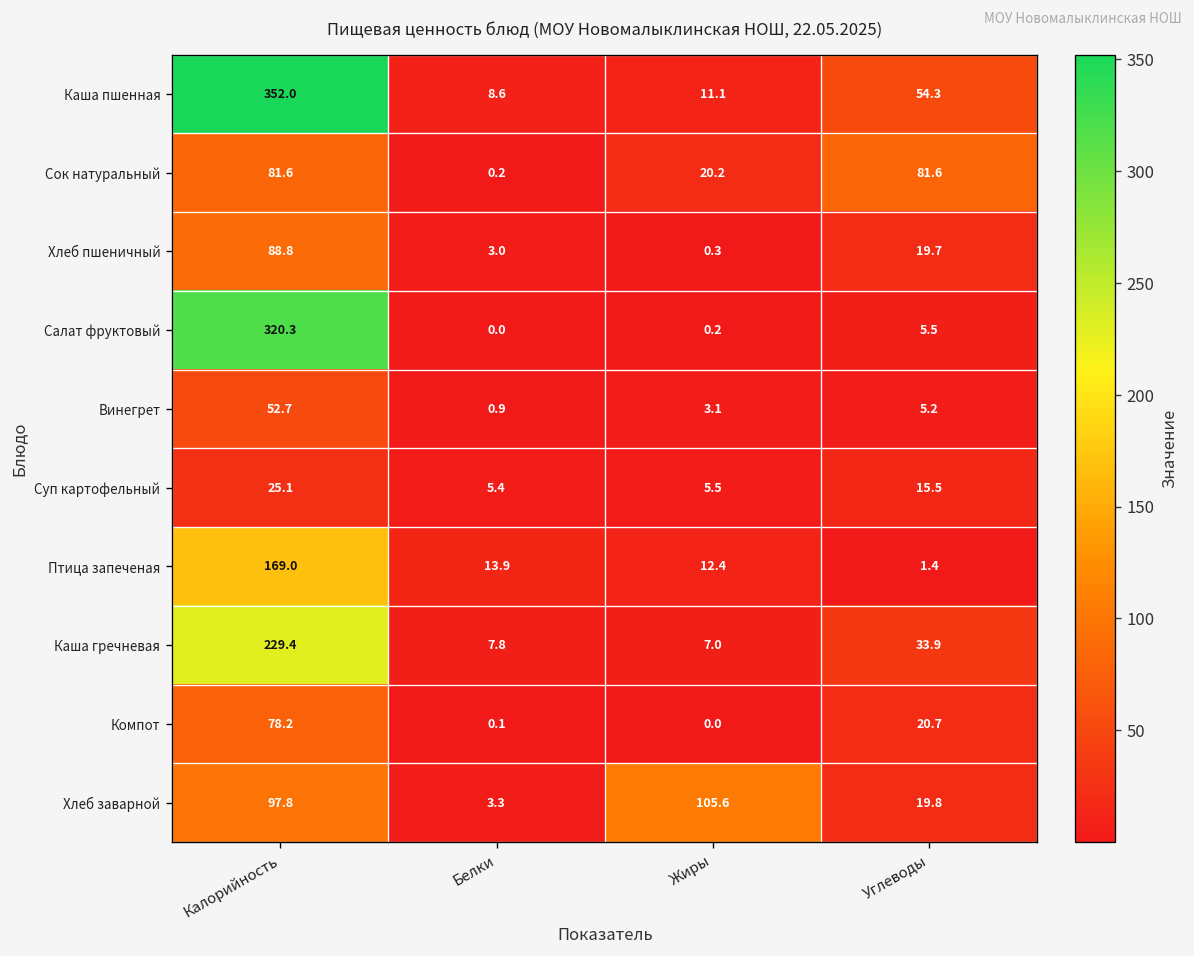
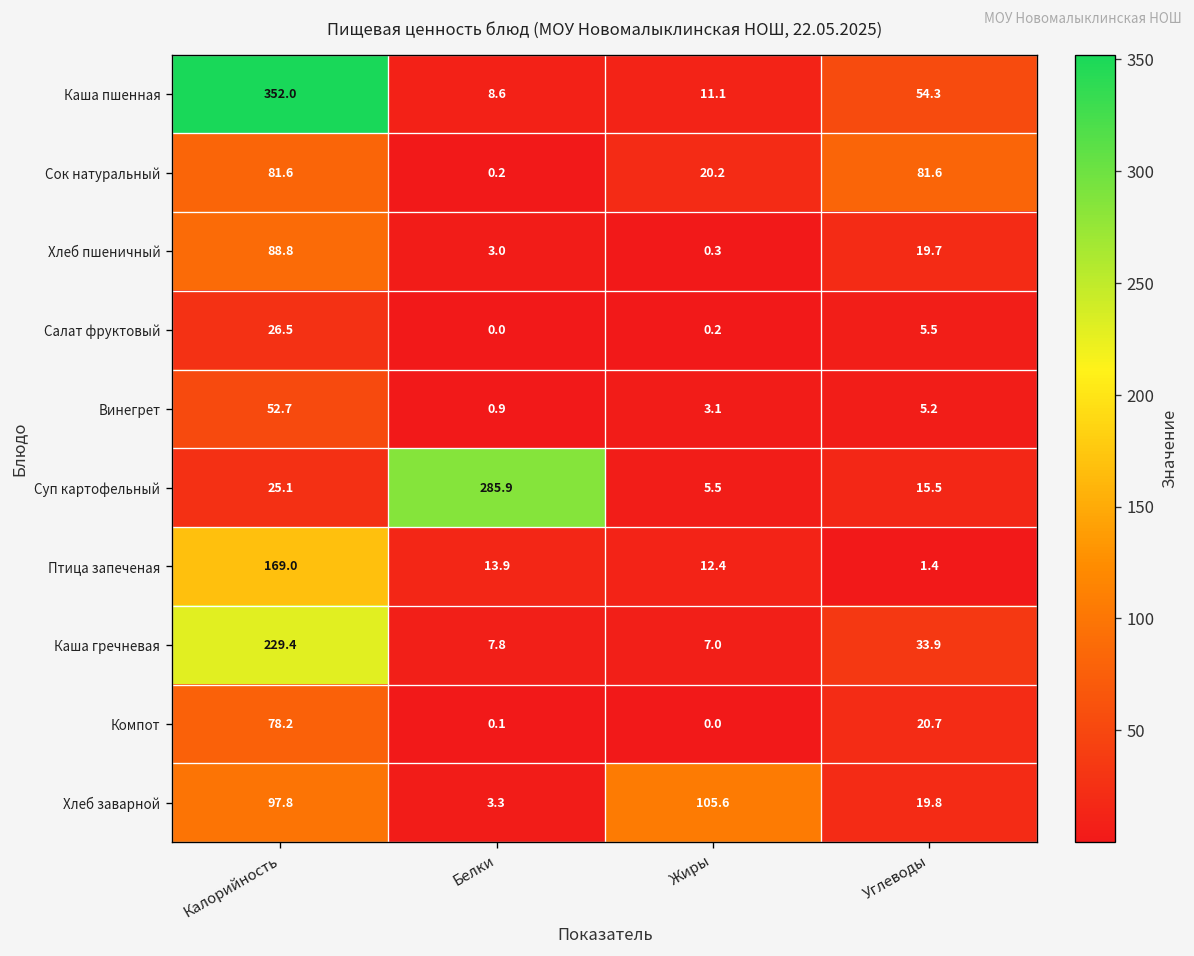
  {
    "Каша пшенная": {
      "Калорийность": 352.0,
      "Белки": 8.6,
      "Жиры": 11.1,
      "Углеводы": 54.3
    },
    "Сок натуральный": {
      "Калорийность": 81.6,
      "Белки": 0.2,
      "Жиры": 20.2,
      "Углеводы": 81.6
    },
    "Хлеб пшеничный": {
      "Калорийность": 88.8,
      "Белки": 3.0,
      "Жиры": 0.3,
      "Углеводы": 19.7
    },
    "Салат фруктовый": {
-     "Калорийность": 320.3,
+     "Калорийность": 26.5,
      "Белки": 0.0,
      "Жиры": 0.2,
      "Углеводы": 5.5
    },
    "Винегрет": {
      "Калорийность": 52.7,
      "Белки": 0.9,
      "Жиры": 3.1,
      "Углеводы": 5.2
    },
    "Суп картофельный": {
      "Калорийность": 25.1,
-     "Белки": 5.4,
+     "Белки": 285.9,
      "Жиры": 5.5,
      "Углеводы": 15.5
    },
    "Птица запеченая": {
      "Калорийность": 169.0,
      "Белки": 13.9,
      "Жиры": 12.4,
      "Углеводы": 1.4
    },
    "Каша гречневая": {
      "Калорийность": 229.4,
      "Белки": 7.8,
      "Жиры": 7.0,
      "Углеводы": 33.9
    },
    "Компот": {
      "Калорийность": 78.2,
      "Белки": 0.1,
      "Жиры": 0.0,
      "Углеводы": 20.7
    },
    "Хлеб заварной": {
      "Калорийность": 97.8,
      "Белки": 3.3,
      "Жиры": 105.6,
      "Углеводы": 19.8
    }
  }
